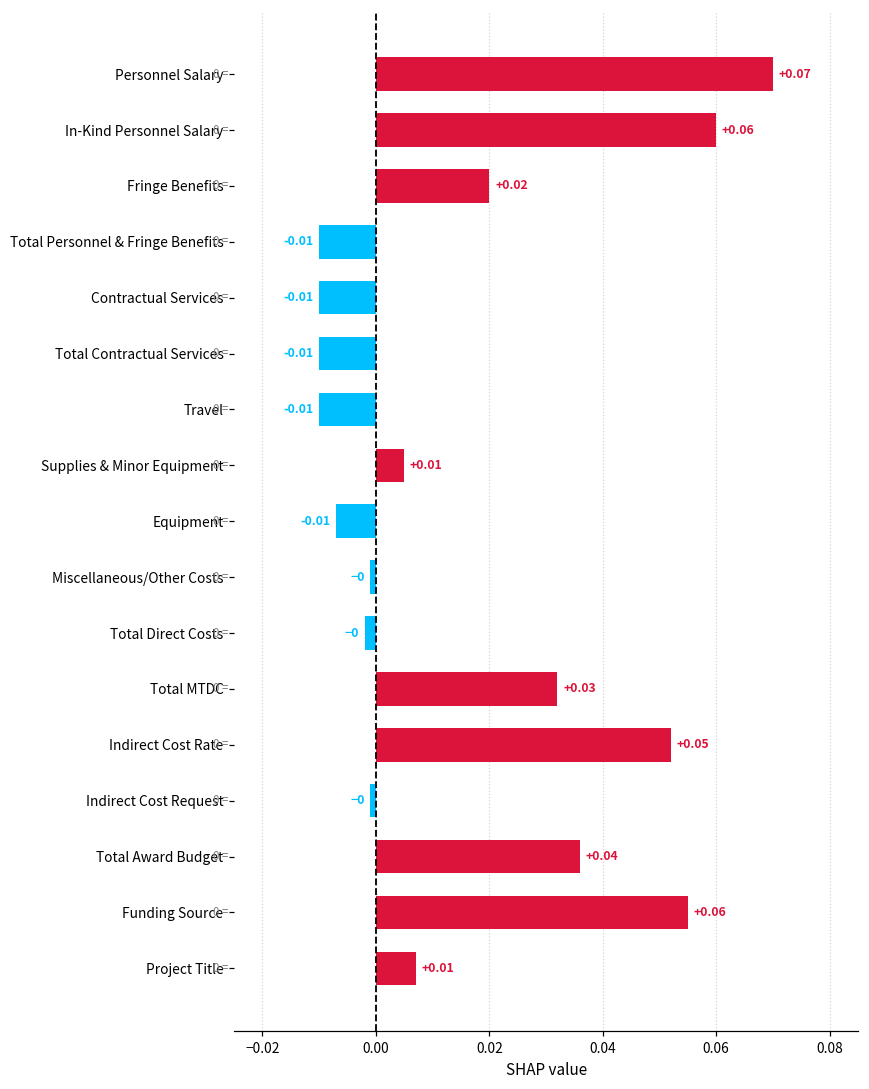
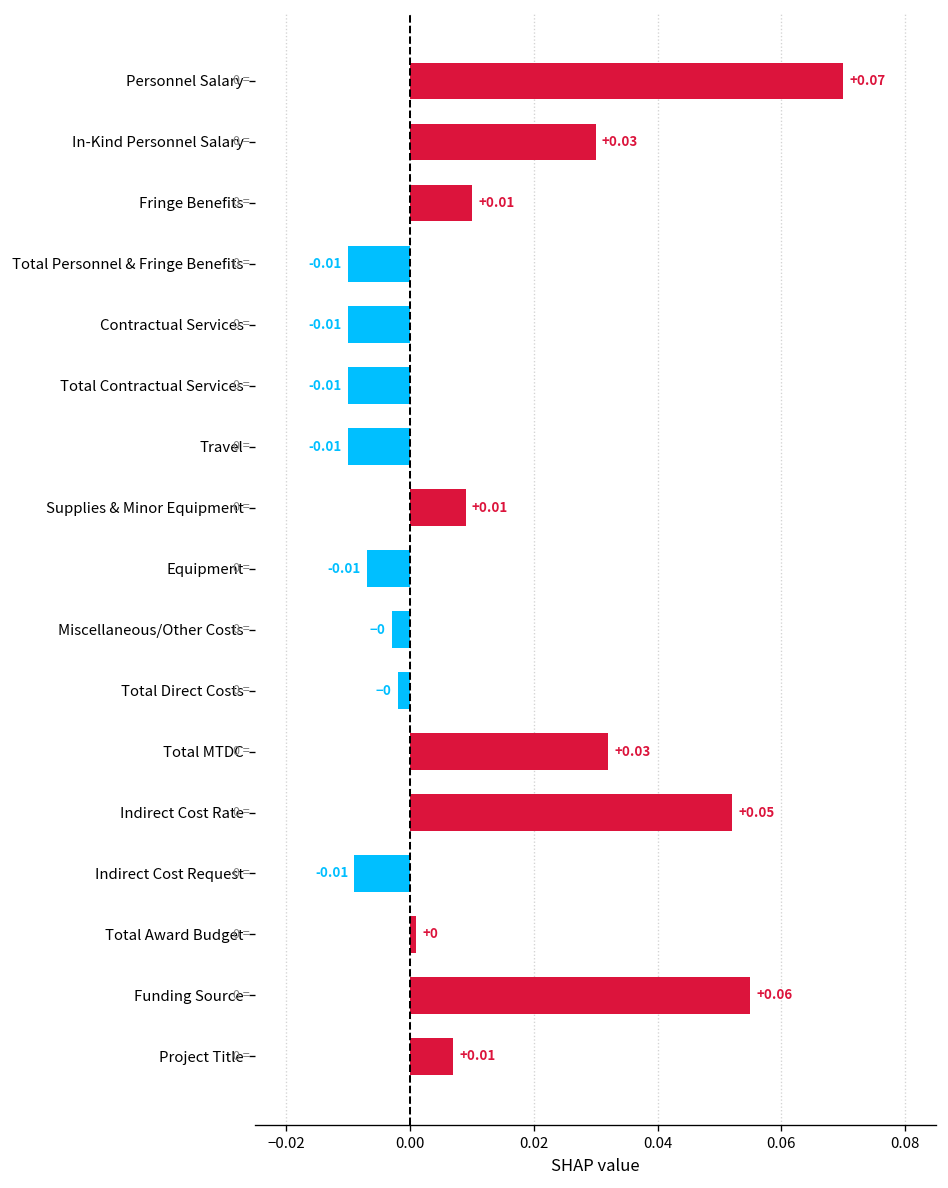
  {
    "Personnel Salary": "+0.07",
-   "In-Kind Personnel Salary": "+0.06",
-   "Fringe Benefits": "+0.02",
+   "In-Kind Personnel Salary": "+0.03",
+   "Fringe Benefits": "+0.01",
    "Total Personnel & Fringe Benefits": "-0.01",
    "Contractual Services": "-0.01",
    "Total Contractual Services": "-0.01",
    "Travel": "-0.01",
-   "Supplies & Minor Equipment": "0.005",
+   "Supplies & Minor Equipment": "0.009",
    "Equipment": "-0.01",
-   "Miscellaneous/Other Costs": "-0.001",
+   "Miscellaneous/Other Costs": "-0.003",
    "Total Direct Costs": "-0",
    "Total MTDC": "+0.03",
    "Indirect Cost Rate": "+0.05",
-   "Indirect Cost Request": "-0",
-   "Total Award Budget": "+0.04",
+   "Indirect Cost Request": "-0.01",
+   "Total Award Budget": "+0",
    "Funding Source": "+0.06",
    "Project Title": "+0.01"
  }
